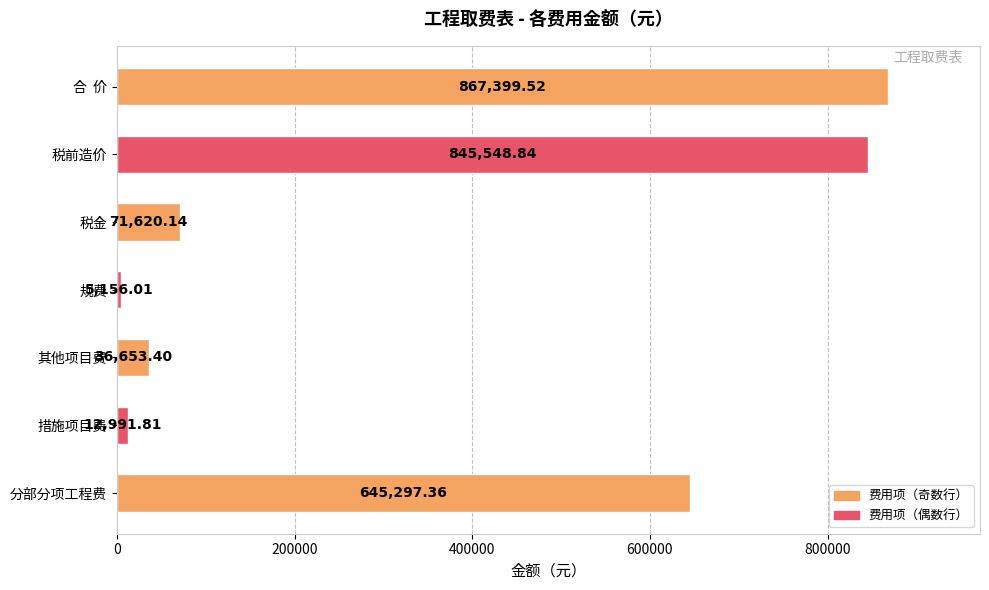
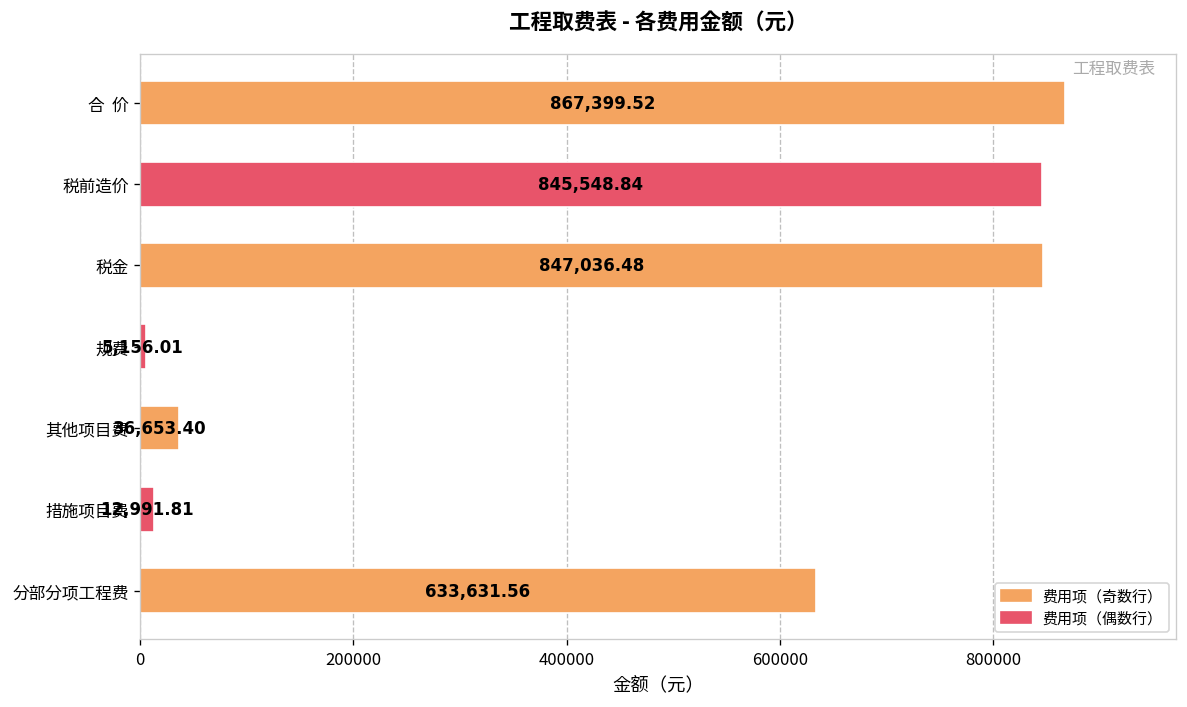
  {
    "合 价": "867,399.52",
    "税前造价": "845,548.84",
-   "税金": "71,620.14",
+   "税金": "847,036.48",
    "规费": "5,156.01",
    "其他项目费": "36,653.40",
    "措施项目费": "12,991.81",
-   "分部分项工程费": "645,297.36"
+   "分部分项工程费": "633,631.56"
  }
